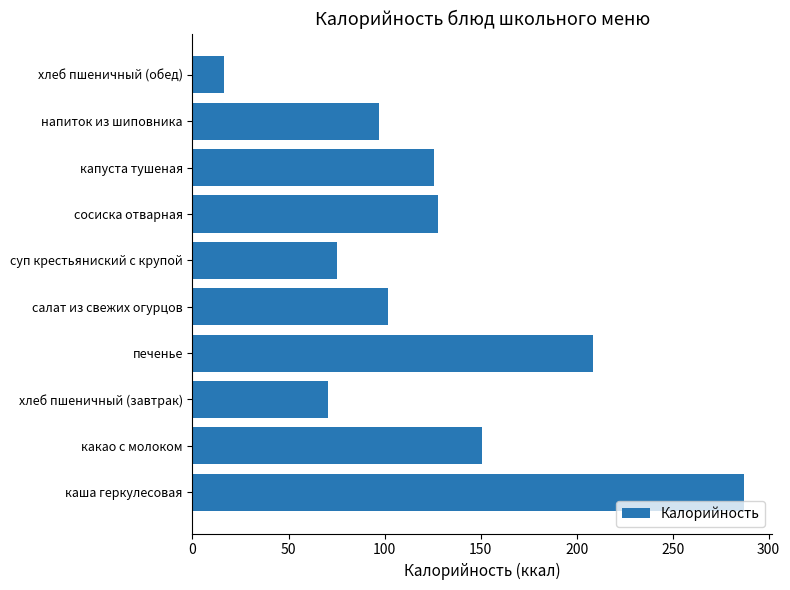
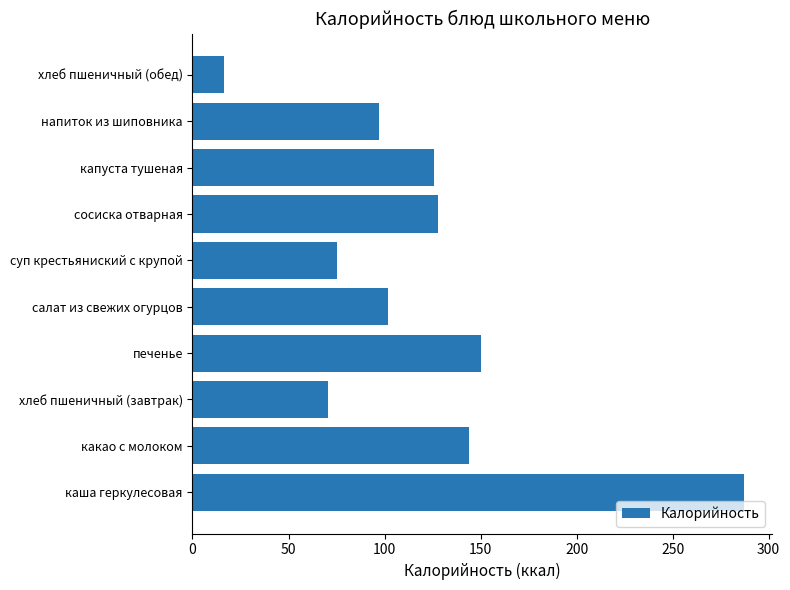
  {
    "хлеб пшеничный (обед)": 16,
    "напиток из шиповника": 97,
    "капуста тушеная": 126,
    "сосиска отварная": 128,
    "суп крестьяниский с крупой": 75,
    "салат из свежих огурцов": 102,
-   "печенье": 209,
+   "печенье": 150,
    "хлеб пшеничный (завтрак)": 71,
-   "какао с молоком": 151,
+   "какао с молоком": 144,
    "каша геркулесовая": 287
  }
